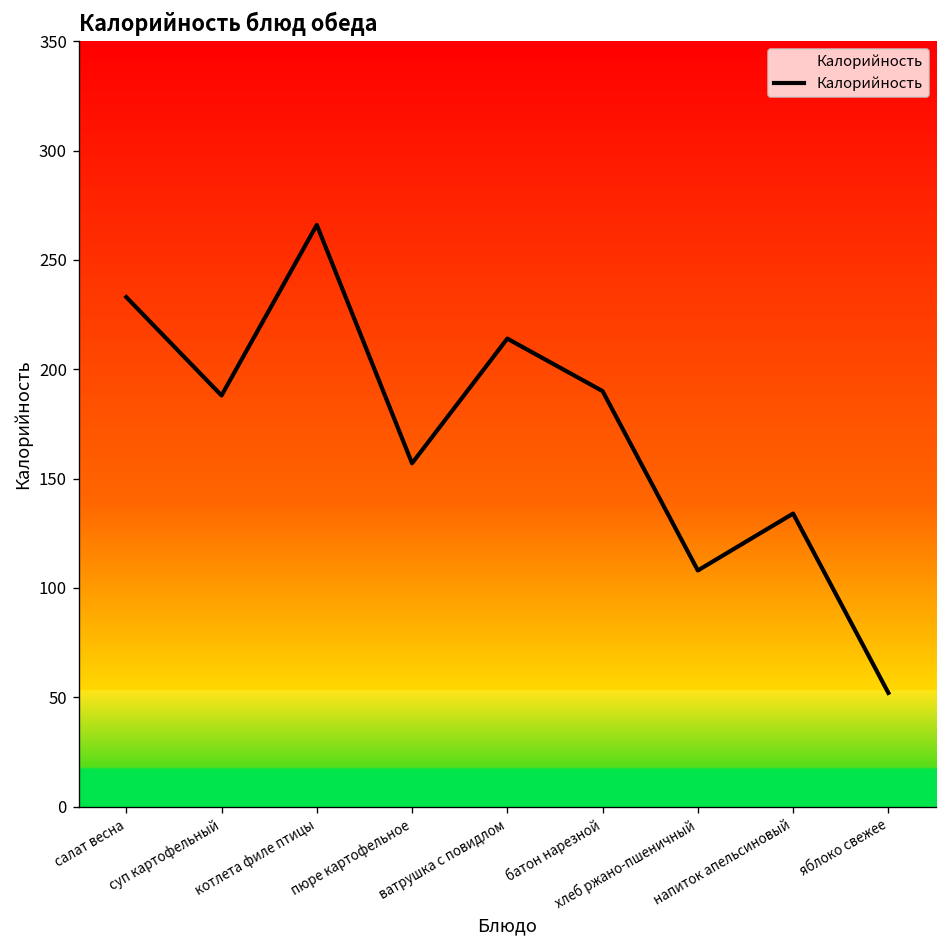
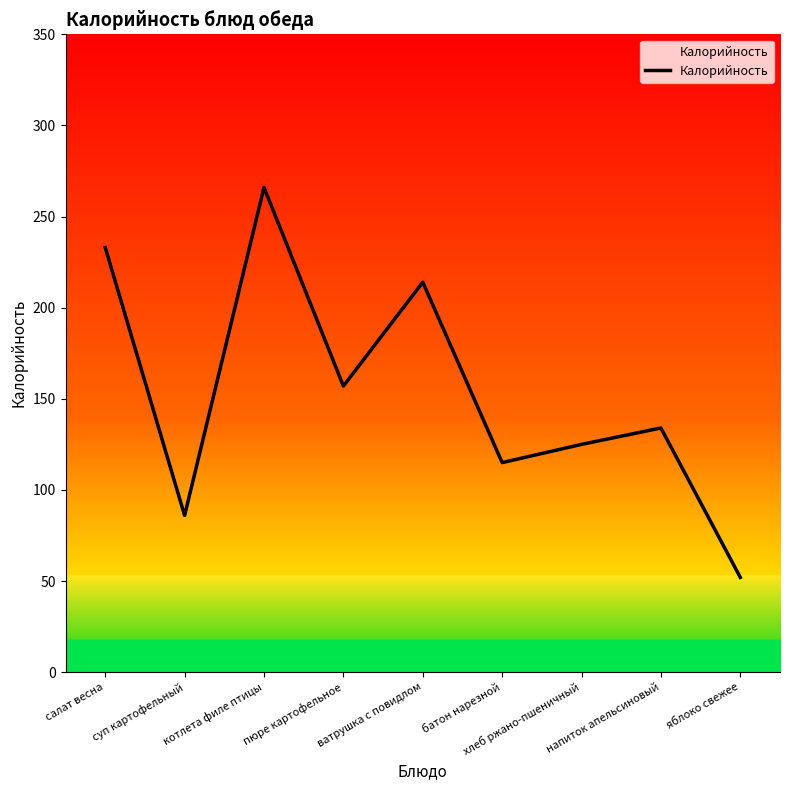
  {
    "салат весна": 233,
-   "суп картофельный": 188,
+   "суп картофельный": 86,
    "котлета филе птицы": 266,
    "пюре картофельное": 157,
    "ватрушка с повидлом": 214,
-   "батон нарезной": 190,
-   "хлеб ржано-пшеничный": 108,
+   "батон нарезной": 115,
+   "хлеб ржано-пшеничный": 125,
    "напиток апельсиновый": 134,
    "яблоко свежее": 52
  }
